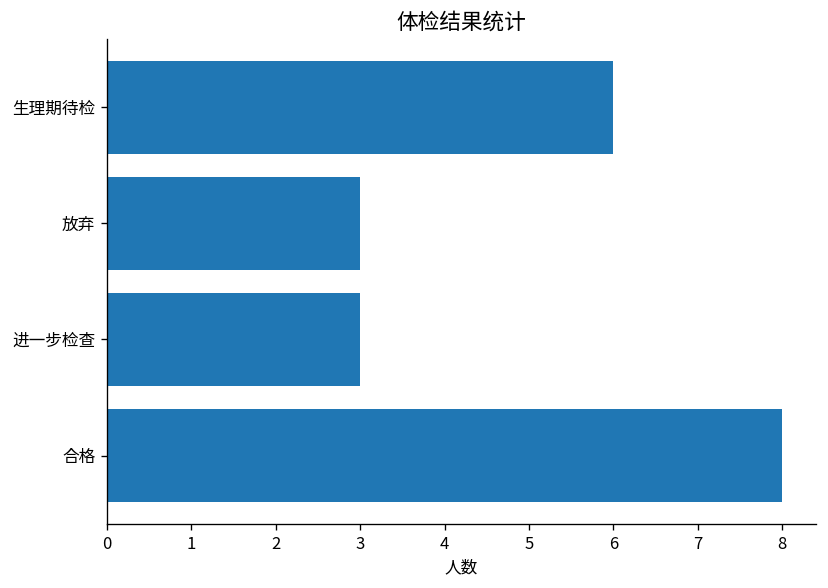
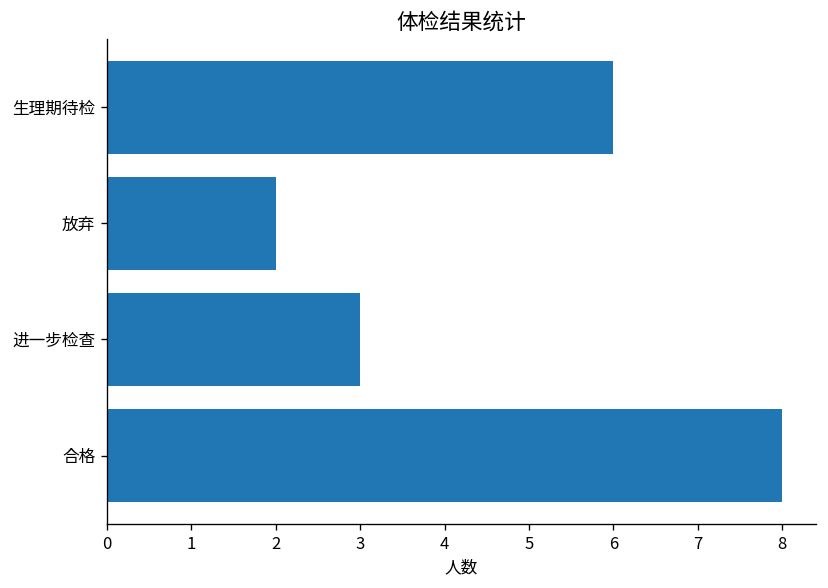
  {
    "生理期待检": 6,
-   "放弃": 3,
+   "放弃": 2,
    "进一步检查": 3,
    "合格": 8
  }
